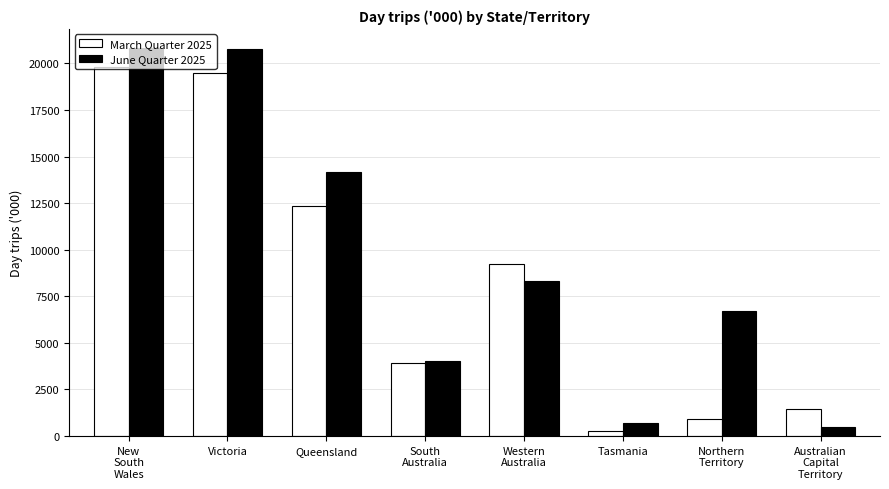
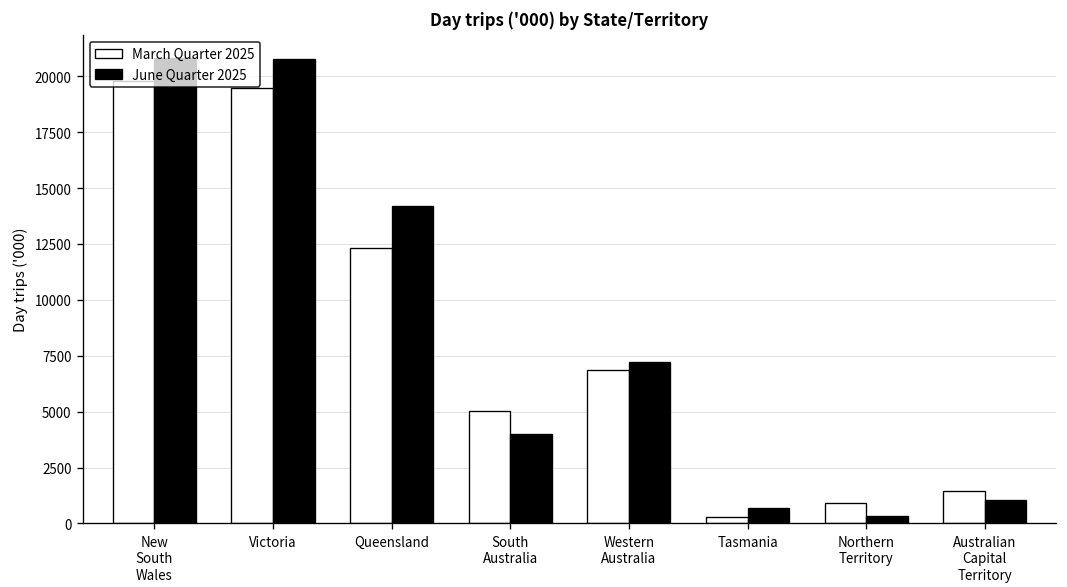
  {
    "March Quarter 2025": {
      "Victoria": 19500,
      "Queensland": 12300,
-     "South Australia": 3900,
-     "Western Australia": 9200,
+     "South Australia": 5000,
+     "Western Australia": 6900,
      "Tasmania": 300,
      "Northern Territory": 900,
      "Australian Capital Territory": 1500
    },
    "June Quarter 2025": {
      "Victoria": 20800,
      "Queensland": 14200,
      "South Australia": 4000,
-     "Western Australia": 8300,
+     "Western Australia": 7200,
      "Tasmania": 700,
-     "Northern Territory": 6700,
-     "Australian Capital Territory": 500
+     "Northern Territory": 400,
+     "Australian Capital Territory": 1000
    }
  }
